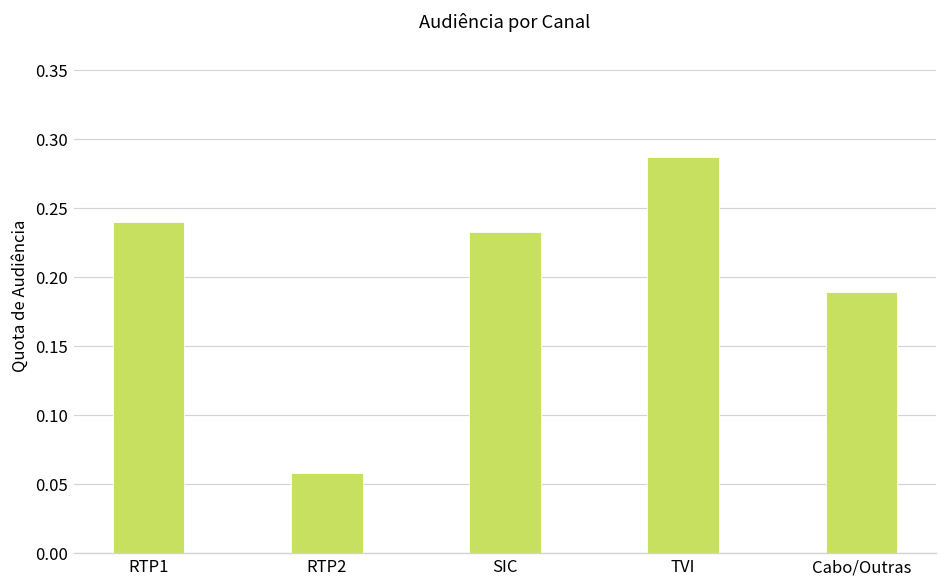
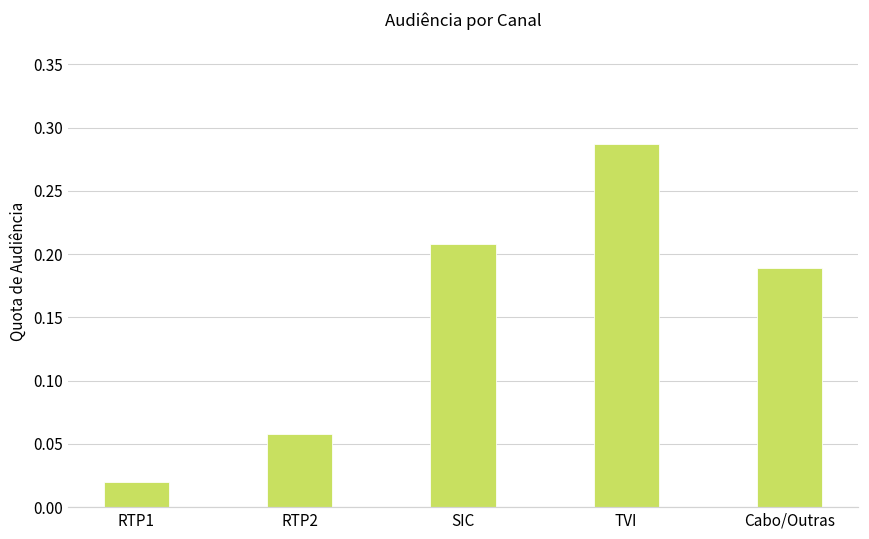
  {
-   "RTP1": 0.24,
+   "RTP1": 0.02,
    "RTP2": 0.058,
-   "SIC": 0.233,
+   "SIC": 0.208,
    "TVI": 0.287,
    "Cabo/Outras": 0.189
  }
